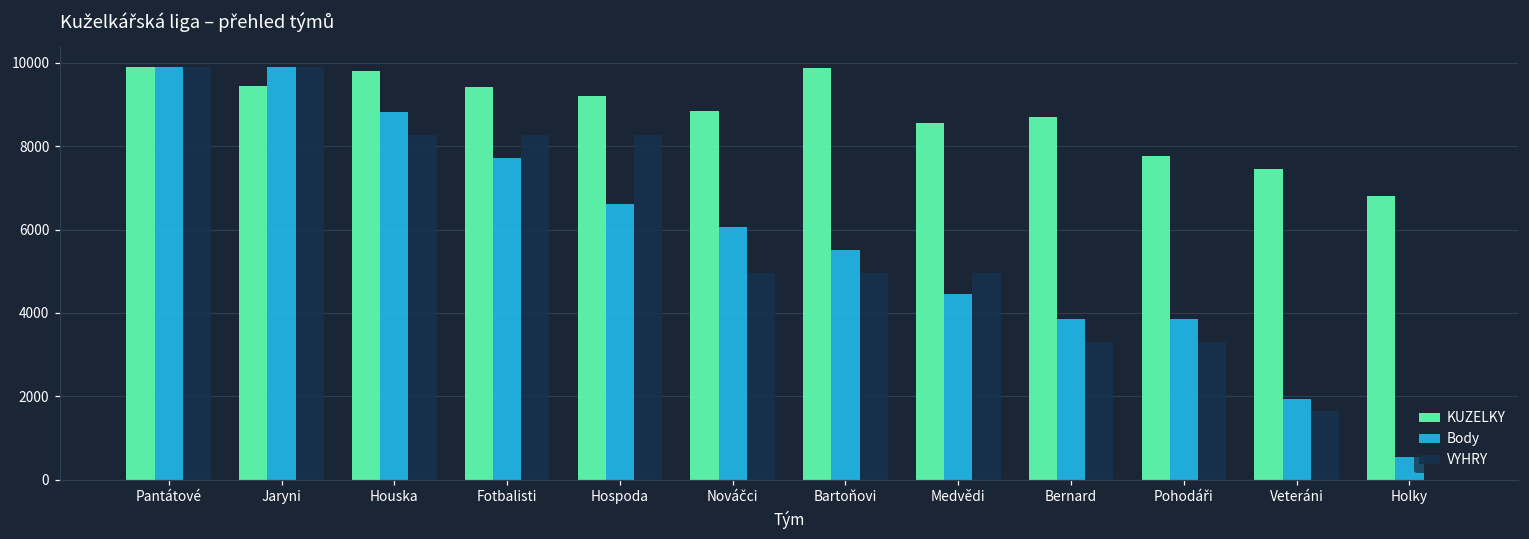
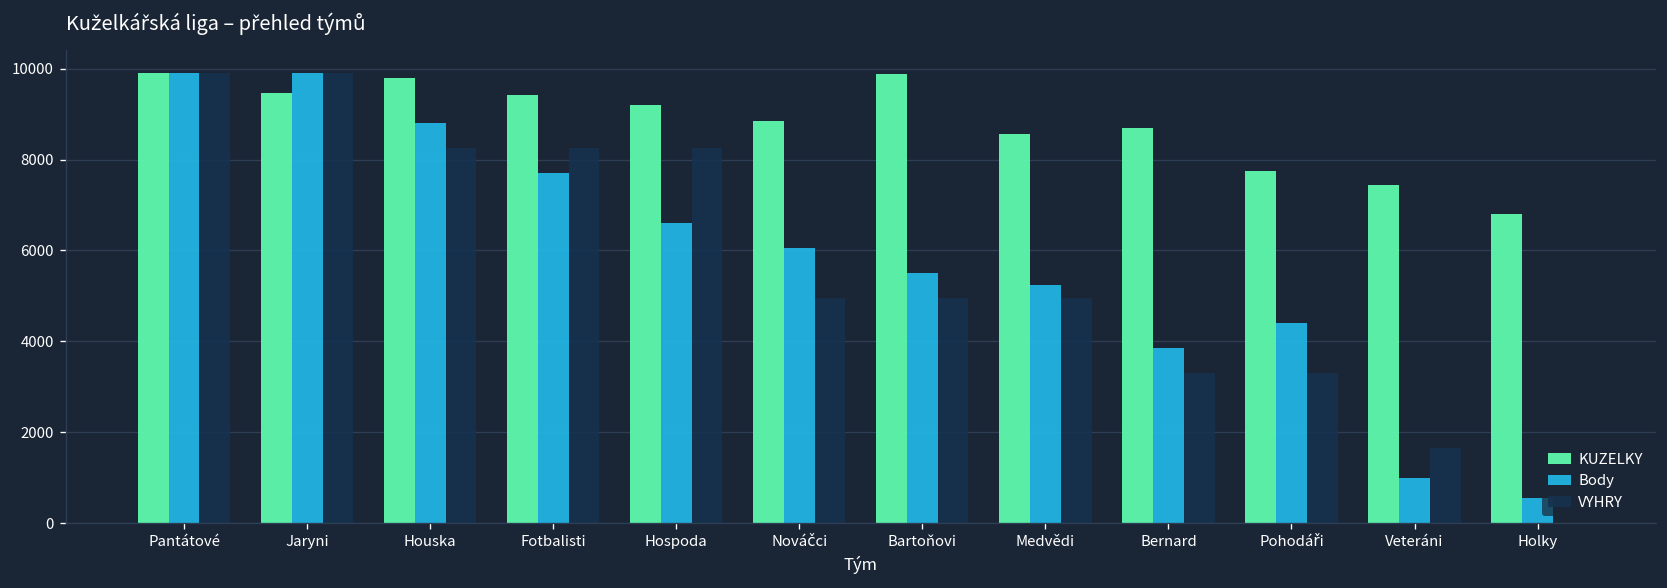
  {
    "KUZELKY": {
      "Pantátové": 9900,
      "Jaryni": 9500,
      "Houska": 9800,
      "Fotbalisti": 9400,
      "Hospoda": 9200,
      "Nováčci": 8800,
      "Bartoňovi": 9900,
      "Medvědi": 8600,
      "Bernard": 8700,
      "Pohodáři": 7800,
      "Veteráni": 7400,
      "Holky": 6800
    },
    "Body": {
      "Pantátové": 9900,
      "Jaryni": 9900,
      "Houska": 8800,
      "Fotbalisti": 7700,
      "Hospoda": 6600,
      "Nováčci": 6100,
      "Bartoňovi": 5500,
-     "Medvědi": 4500,
+     "Medvědi": 5200,
      "Bernard": 3900,
-     "Pohodáři": 3900,
-     "Veteráni": 1900,
+     "Pohodáři": 4400,
+     "Veteráni": 1000,
      "Holky": 600
    },
    "VYHRY": {
      "Pantátové": 9900,
      "Jaryni": 9900,
      "Houska": 8300,
      "Fotbalisti": 8300,
      "Hospoda": 8300,
      "Nováčci": 5000,
      "Bartoňovi": 5000,
      "Medvědi": 5000,
      "Bernard": 3300,
      "Pohodáři": 3300,
      "Veteráni": 1700,
      "Holky": 0
    }
  }
